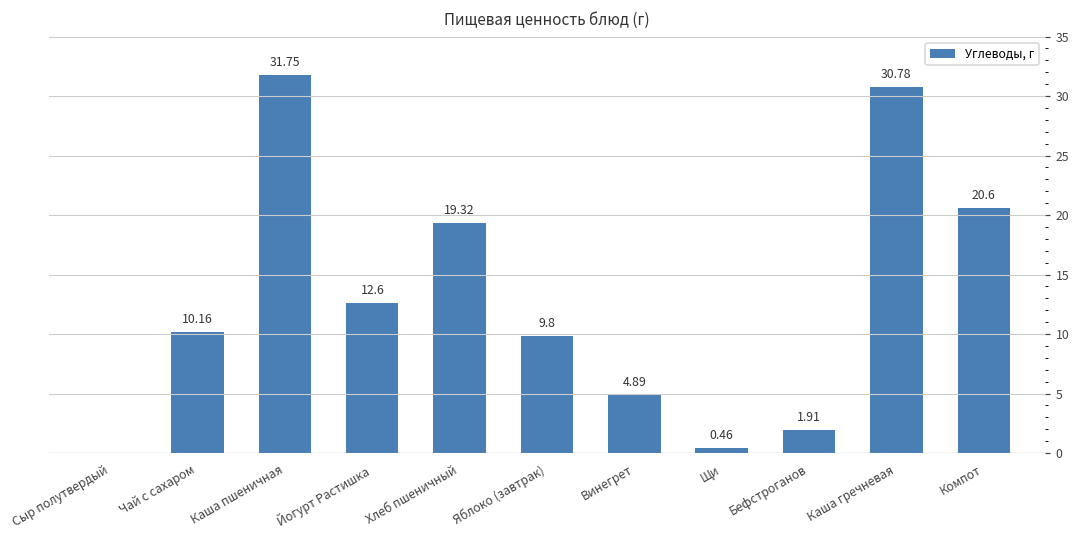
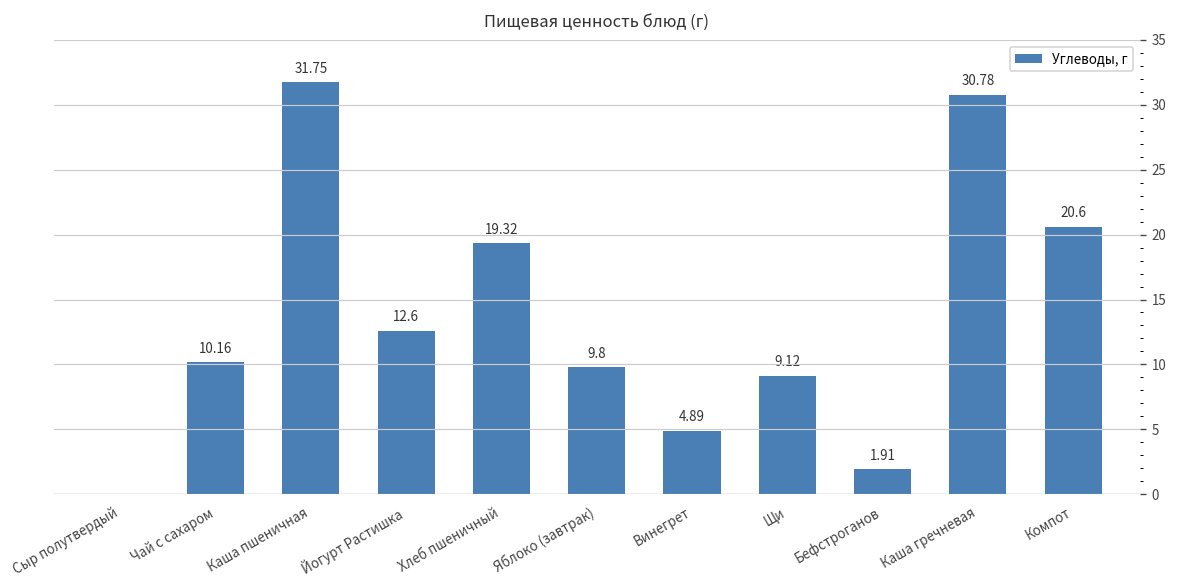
  {
    "Чай с сахаром": 10.16,
    "Каша пшеничная": 31.75,
    "Йогурт Растишка": 12.6,
    "Хлеб пшеничный": 19.32,
    "Яблоко (завтрак)": 9.8,
    "Винегрет": 4.89,
-   "Щи": 0.46,
+   "Щи": 9.12,
    "Бефстроганов": 1.91,
    "Каша гречневая": 30.78,
    "Компот": 20.6
  }
